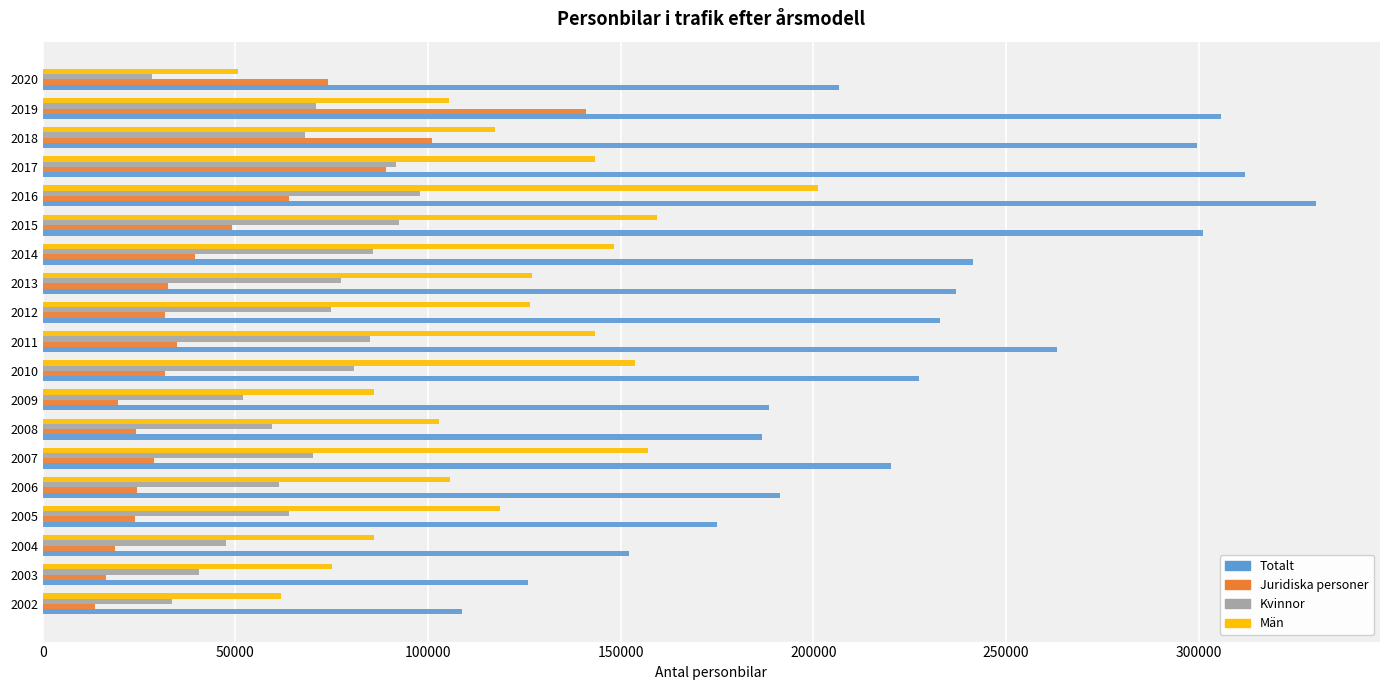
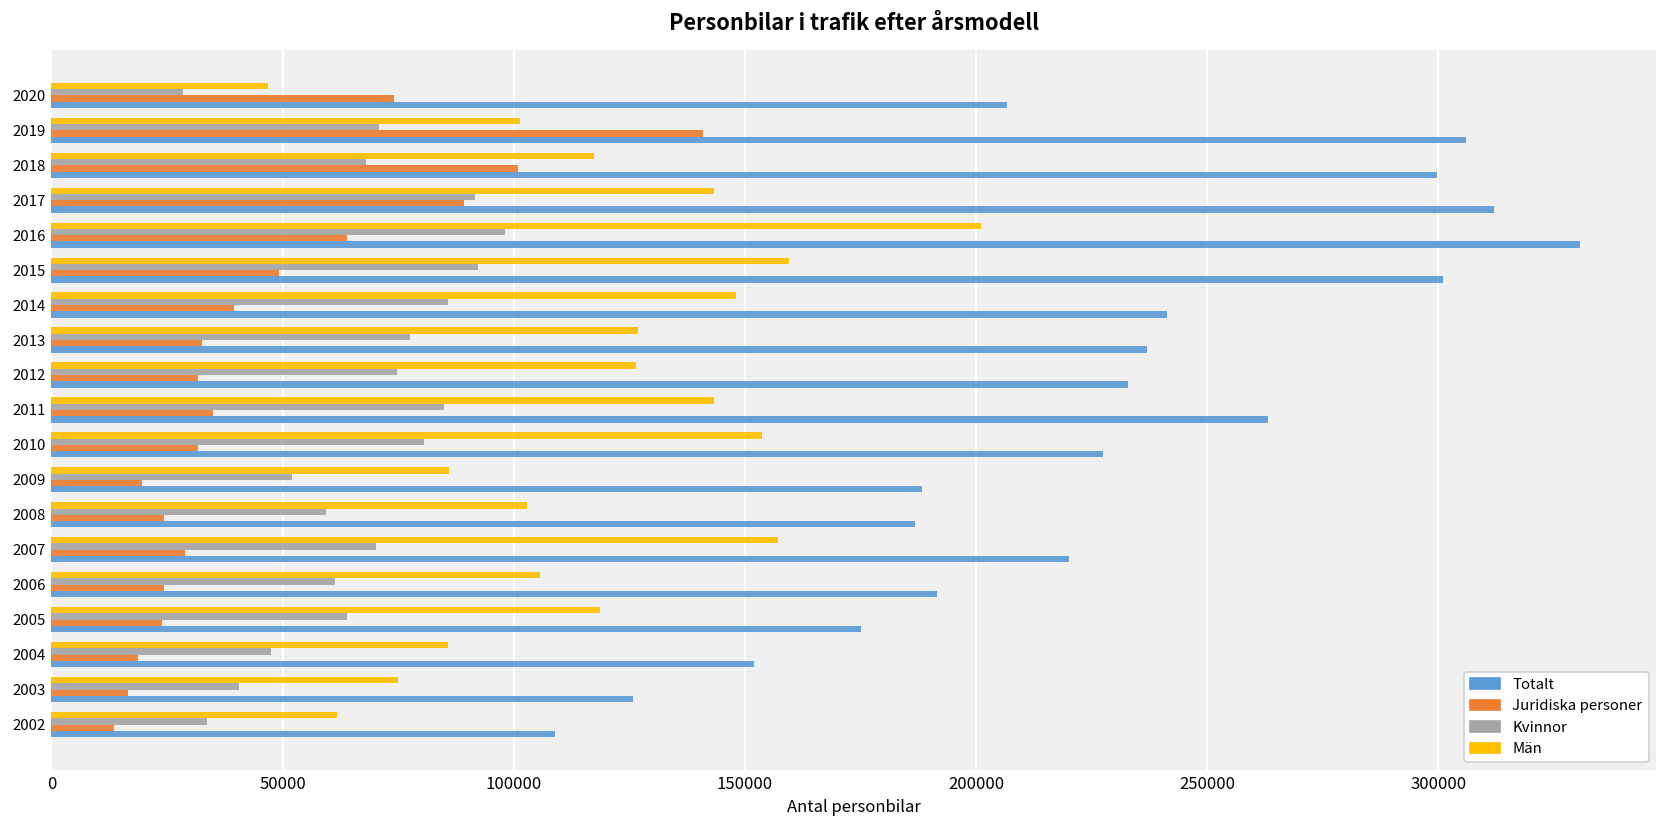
  {
    "Totalt": {
      "2020": 207000,
      "2019": 306000,
      "2018": 300000,
      "2017": 312000,
      "2016": 331000,
      "2015": 301000,
      "2014": 241000,
      "2013": 237000,
      "2012": 233000,
      "2011": 263000,
      "2010": 227000,
      "2009": 188000,
      "2008": 187000,
      "2007": 220000,
      "2006": 191000,
      "2005": 175000,
      "2004": 152000,
      "2003": 126000,
      "2002": 109000
    },
    "Juridiska personer": {
      "2020": 74000,
      "2019": 141000,
      "2018": 101000,
      "2017": 89000,
      "2016": 64000,
      "2015": 49000,
      "2014": 39000,
      "2013": 33000,
      "2012": 32000,
      "2011": 35000,
      "2010": 32000,
      "2009": 20000,
      "2008": 24000,
      "2007": 29000,
      "2006": 24000,
      "2005": 24000,
      "2004": 19000,
      "2003": 16000,
      "2002": 13000
    },
    "Kvinnor": {
      "2020": 28000,
      "2019": 71000,
      "2018": 68000,
      "2017": 92000,
      "2016": 98000,
      "2015": 92000,
      "2014": 86000,
      "2013": 77000,
      "2012": 75000,
      "2011": 85000,
      "2010": 81000,
      "2009": 52000,
      "2008": 60000,
      "2007": 70000,
      "2006": 61000,
      "2005": 64000,
      "2004": 48000,
      "2003": 41000,
      "2002": 34000
    },
    "Män": {
-     "2020": 51000,
-     "2019": 105000,
+     "2020": 47000,
+     "2019": 101000,
      "2018": 117000,
      "2017": 143000,
      "2016": 201000,
      "2015": 159000,
      "2014": 148000,
      "2013": 127000,
      "2012": 126000,
      "2011": 143000,
      "2010": 154000,
      "2009": 86000,
      "2008": 103000,
      "2007": 157000,
      "2006": 106000,
      "2005": 119000,
      "2004": 86000,
      "2003": 75000,
      "2002": 62000
    }
  }
